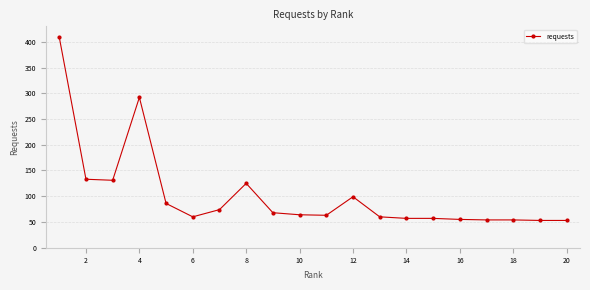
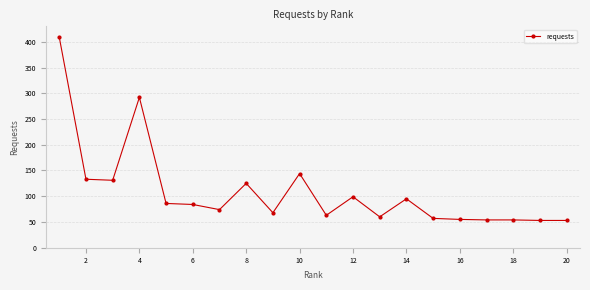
  {
    "2": 130,
    "4": 290,
-   "6": 60,
+   "6": 80,
    "8": 130,
-   "10": 60,
+   "10": 140,
    "12": 100,
-   "14": 60,
+   "14": 100,
    "16": 60,
    "18": 50,
    "20": 50
  }
